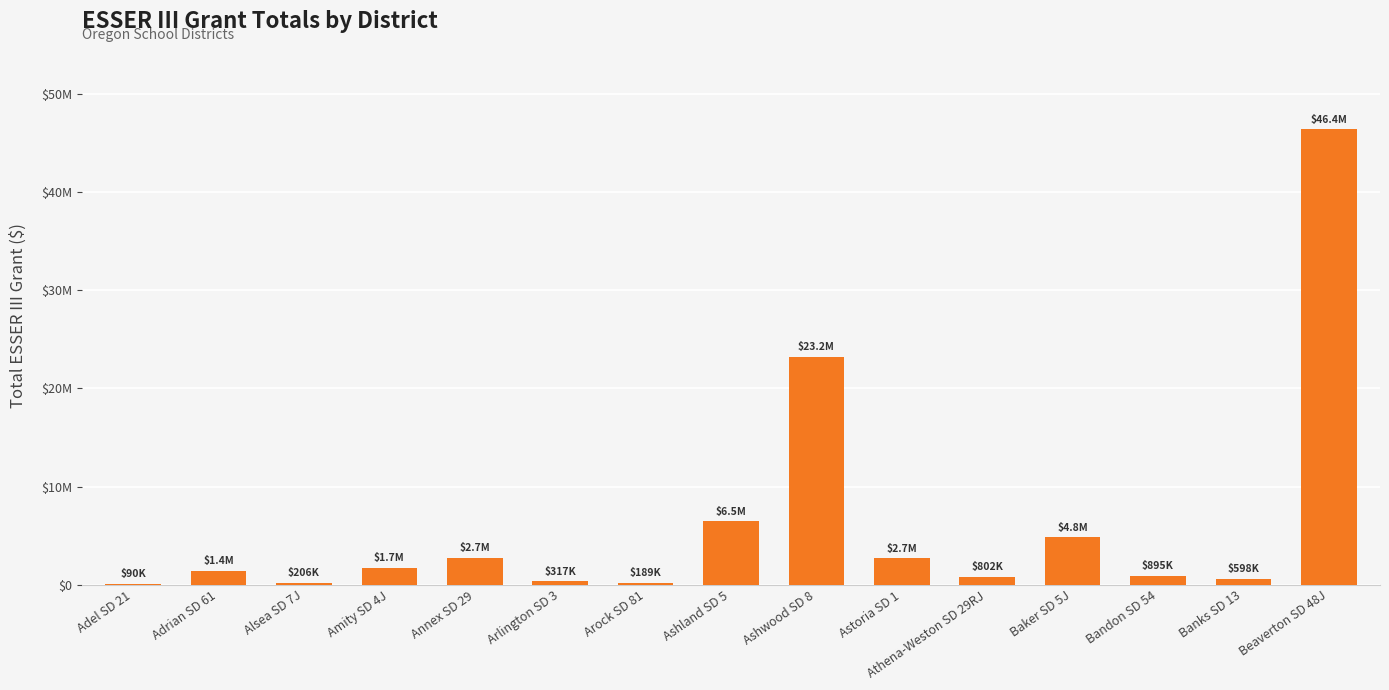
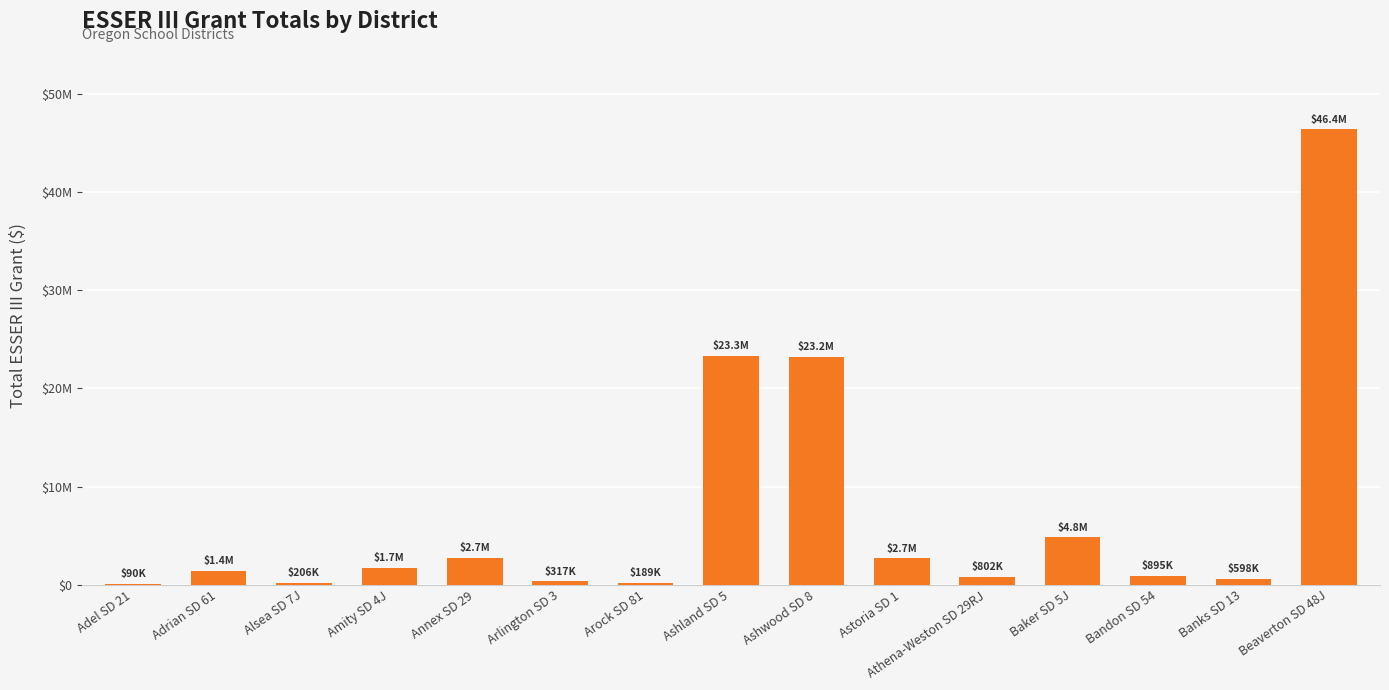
  {
    "Adel SD 21": "$90K",
    "Adrian SD 61": "$1.4M",
    "Alsea SD 7J": "$206K",
    "Amity SD 4J": "$1.7M",
    "Annex SD 29": "$2.7M",
    "Arlington SD 3": "$317K",
    "Arock SD 81": "$189K",
-   "Ashland SD 5": "$6.5M",
+   "Ashland SD 5": "$23.3M",
    "Ashwood SD 8": "$23.2M",
    "Astoria SD 1": "$2.7M",
    "Athena-Weston SD 29RJ": "$802K",
    "Baker SD 5J": "$4.8M",
    "Bandon SD 54": "$895K",
    "Banks SD 13": "$598K",
    "Beaverton SD 48J": "$46.4M"
  }
